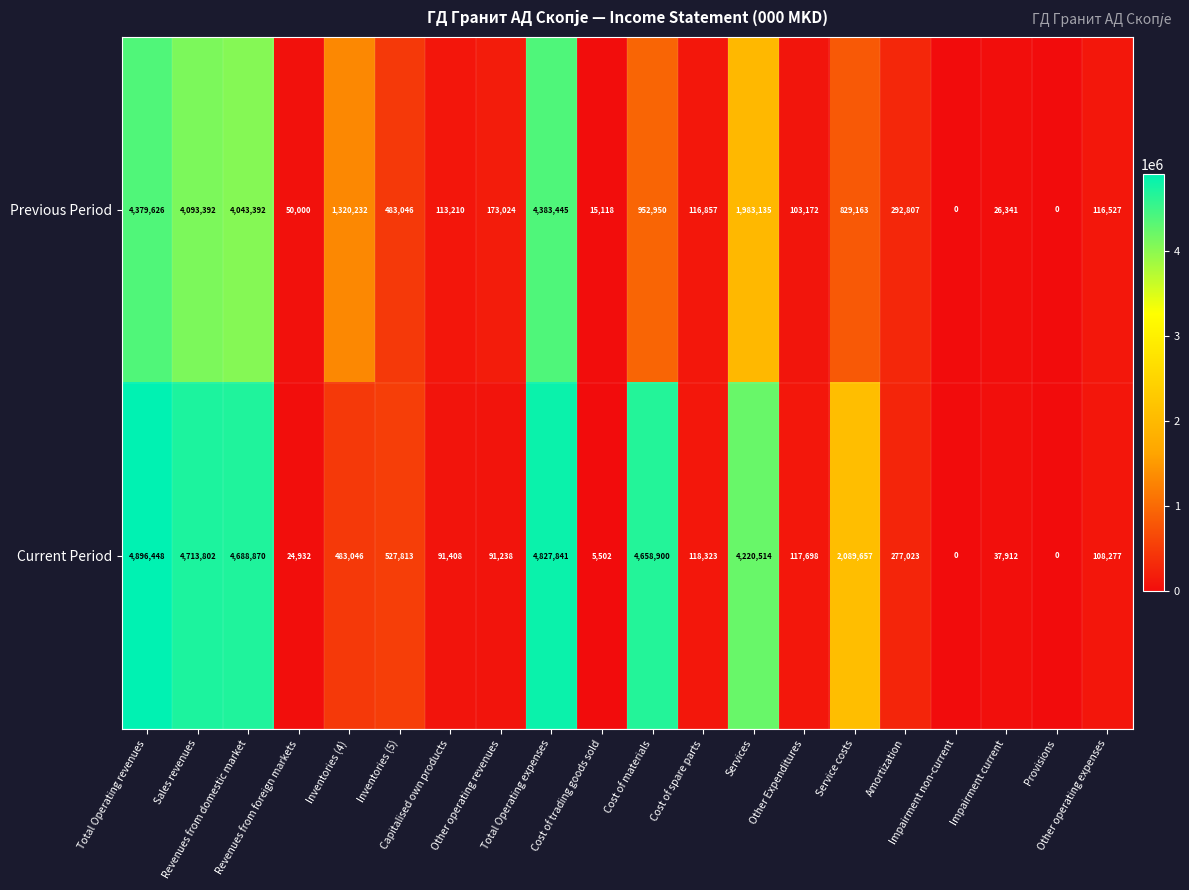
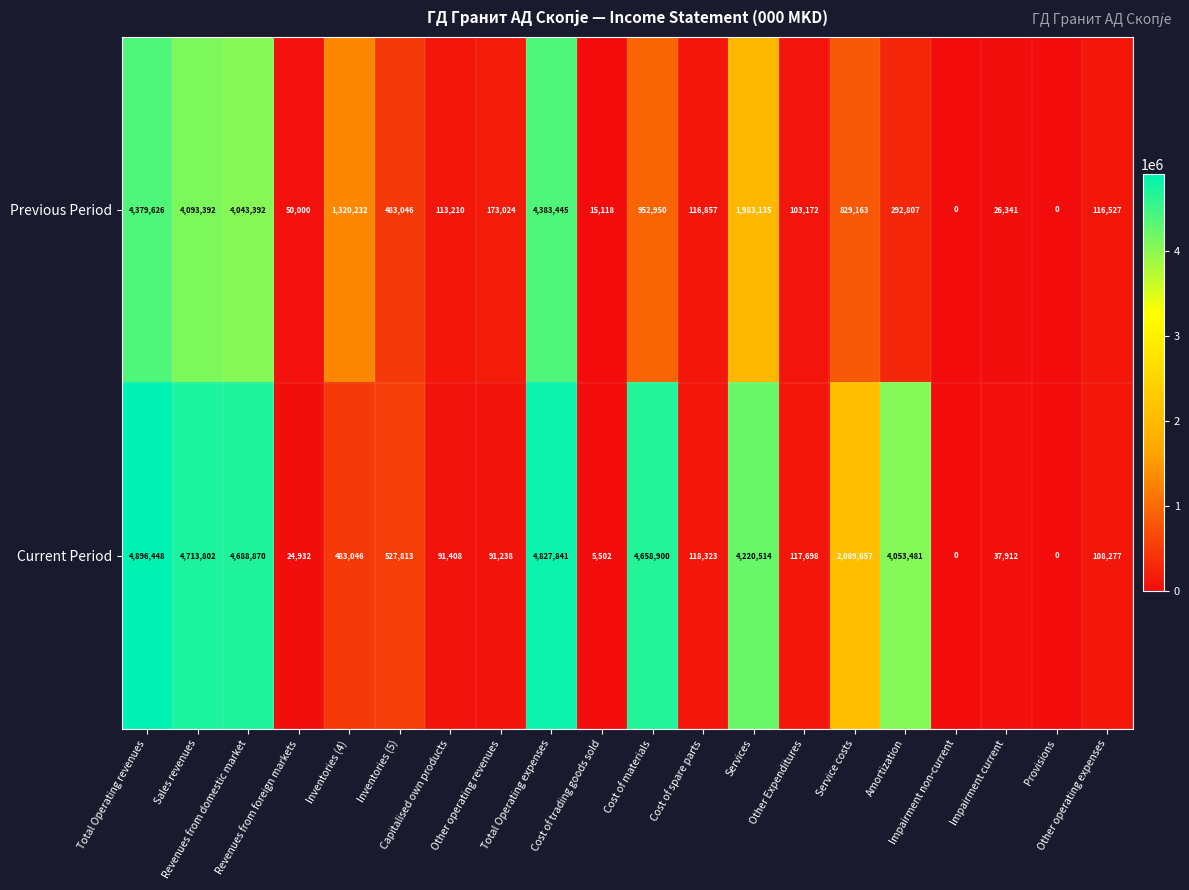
  {
    "Previous Period": {
      "Total Operating revenues": "4,379,626",
      "Sales revenues": "4,093,392",
      "Revenues from domestic market": "4,043,392",
      "Revenues from foreign markets": "50,000",
      "Inventories (4)": "1,320,232",
      "Inventories (5)": "483,046",
      "Capitalised own products": "113,210",
      "Other operating revenues": "173,024",
      "Total Operating expenses": "4,383,445",
      "Cost of trading goods sold": "15,118",
      "Cost of materials": "952,950",
      "Cost of spare parts": "116,857",
      "Services": "1,983,135",
      "Other Expenditures": "103,172",
      "Service costs": "829,163",
      "Amortization": "292,807",
      "Impairment non-current": "0",
      "Impairment current": "26,341",
      "Provisions": "0",
      "Other operating expenses": "116,527"
    },
    "Current Period": {
      "Total Operating revenues": "4,896,448",
      "Sales revenues": "4,713,802",
      "Revenues from domestic market": "4,688,870",
      "Revenues from foreign markets": "24,932",
      "Inventories (4)": "483,046",
      "Inventories (5)": "527,813",
      "Capitalised own products": "91,408",
      "Other operating revenues": "91,238",
      "Total Operating expenses": "4,827,841",
      "Cost of trading goods sold": "5,502",
      "Cost of materials": "4,658,900",
      "Cost of spare parts": "118,323",
      "Services": "4,220,514",
      "Other Expenditures": "117,698",
      "Service costs": "2,089,657",
-     "Amortization": "277,023",
+     "Amortization": "4,053,481",
      "Impairment non-current": "0",
      "Impairment current": "37,912",
      "Provisions": "0",
      "Other operating expenses": "108,277"
    }
  }
